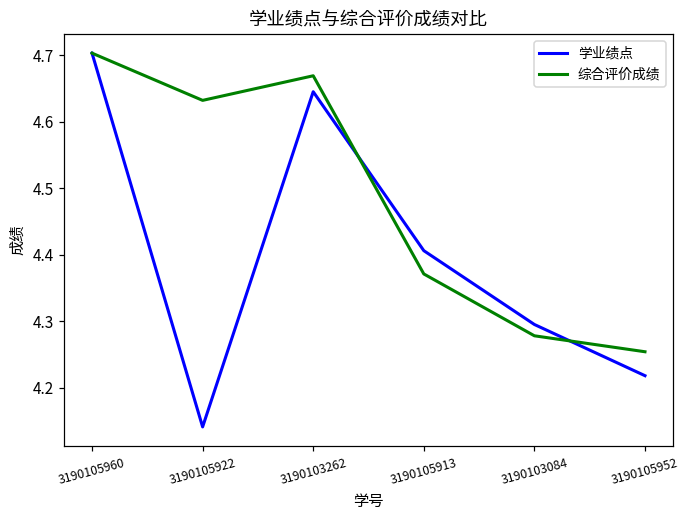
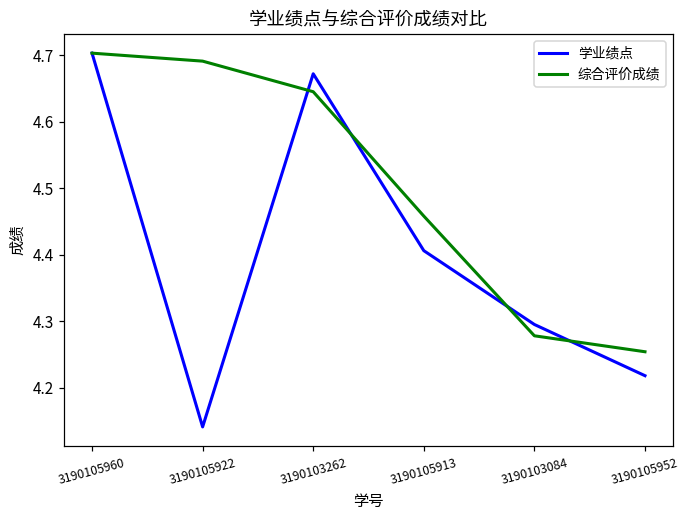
  {
    "学业绩点": {
      "3190105922": 4.14,
-     "3190103262": 4.65,
+     "3190103262": 4.67,
      "3190105913": 4.41,
      "3190103084": 4.30,
      "3190105952": 4.22
    },
    "综合评价成绩": {
-     "3190105922": 4.63,
-     "3190103262": 4.67,
-     "3190105913": 4.37,
+     "3190105922": 4.69,
+     "3190103262": 4.65,
+     "3190105913": 4.46,
      "3190103084": 4.28,
      "3190105952": 4.25
    }
  }
